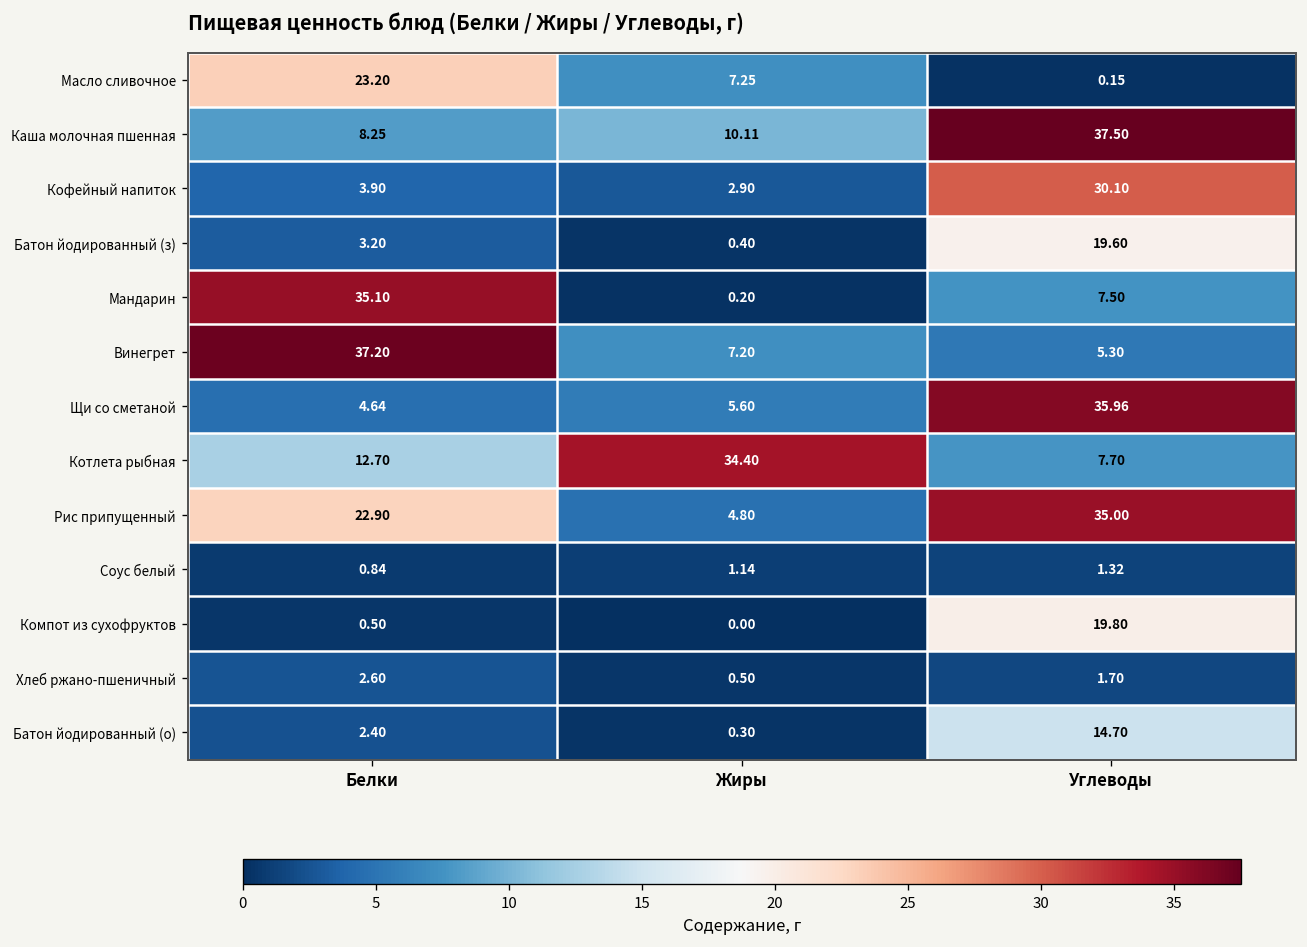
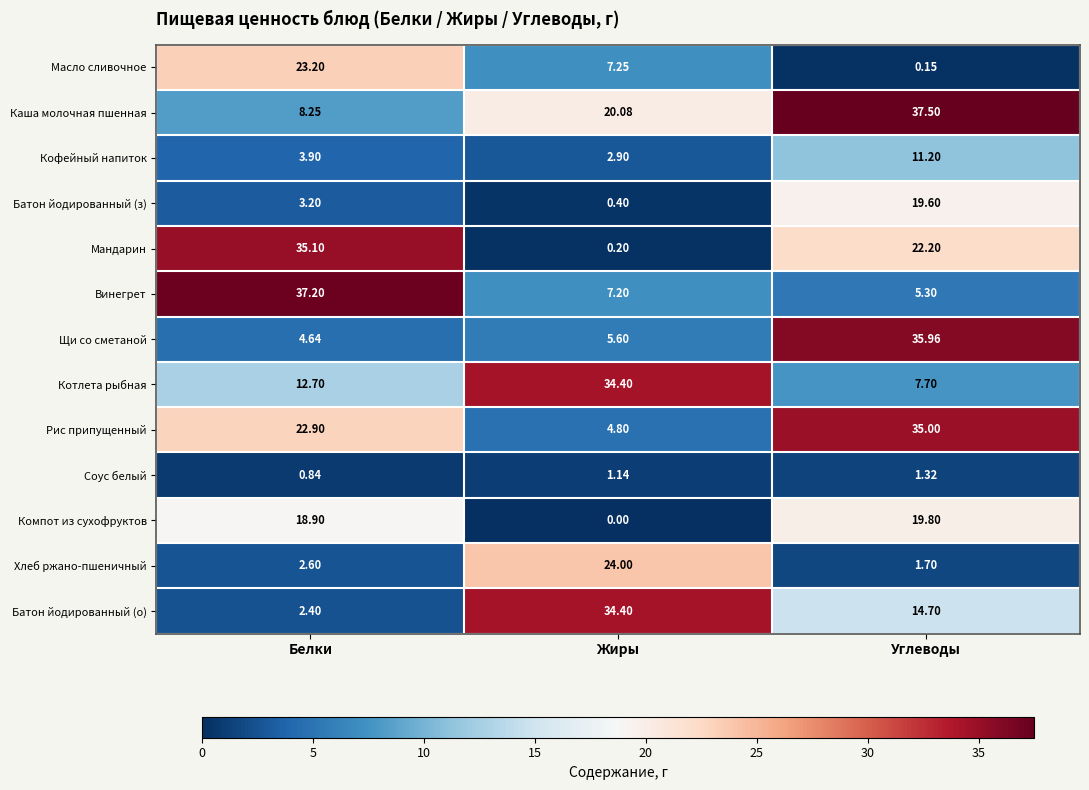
  {
    "Масло сливочное": {
      "Белки": 23.20,
      "Жиры": 7.25,
      "Углеводы": 0.15
    },
    "Каша молочная пшенная": {
      "Белки": 8.25,
-     "Жиры": 10.11,
+     "Жиры": 20.08,
      "Углеводы": 37.50
    },
    "Кофейный напиток": {
      "Белки": 3.90,
      "Жиры": 2.90,
-     "Углеводы": 30.10
+     "Углеводы": 11.20
    },
    "Батон йодированный (з)": {
      "Белки": 3.20,
      "Жиры": 0.40,
      "Углеводы": 19.60
    },
    "Мандарин": {
      "Белки": 35.10,
      "Жиры": 0.20,
-     "Углеводы": 7.50
+     "Углеводы": 22.20
    },
    "Винегрет": {
      "Белки": 37.20,
      "Жиры": 7.20,
      "Углеводы": 5.30
    },
    "Щи со сметаной": {
      "Белки": 4.64,
      "Жиры": 5.60,
      "Углеводы": 35.96
    },
    "Котлета рыбная": {
      "Белки": 12.70,
      "Жиры": 34.40,
      "Углеводы": 7.70
    },
    "Рис припущенный": {
      "Белки": 22.90,
      "Жиры": 4.80,
      "Углеводы": 35.00
    },
    "Соус белый": {
      "Белки": 0.84,
      "Жиры": 1.14,
      "Углеводы": 1.32
    },
    "Компот из сухофруктов": {
-     "Белки": 0.50,
+     "Белки": 18.90,
      "Жиры": 0.00,
      "Углеводы": 19.80
    },
    "Хлеб ржано-пшеничный": {
      "Белки": 2.60,
-     "Жиры": 0.50,
+     "Жиры": 24.00,
      "Углеводы": 1.70
    },
    "Батон йодированный (о)": {
      "Белки": 2.40,
-     "Жиры": 0.30,
+     "Жиры": 34.40,
      "Углеводы": 14.70
    }
  }
